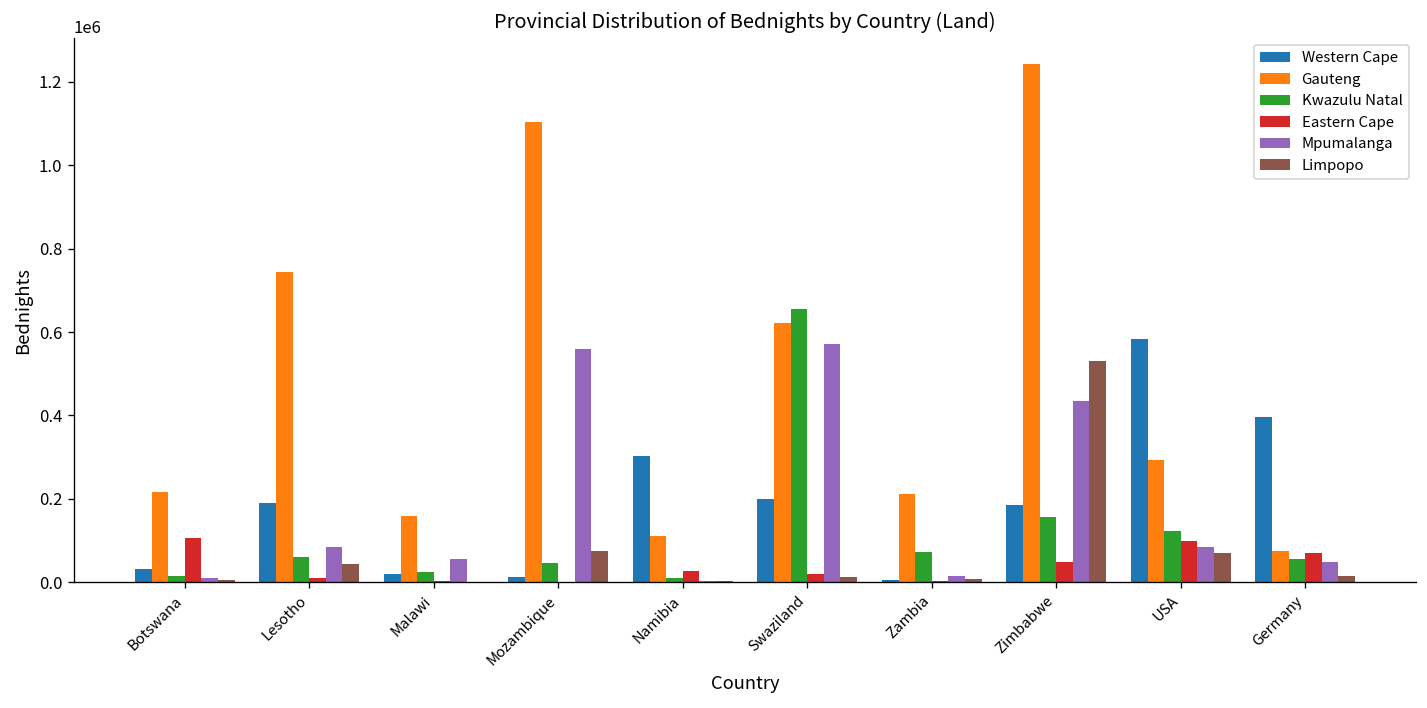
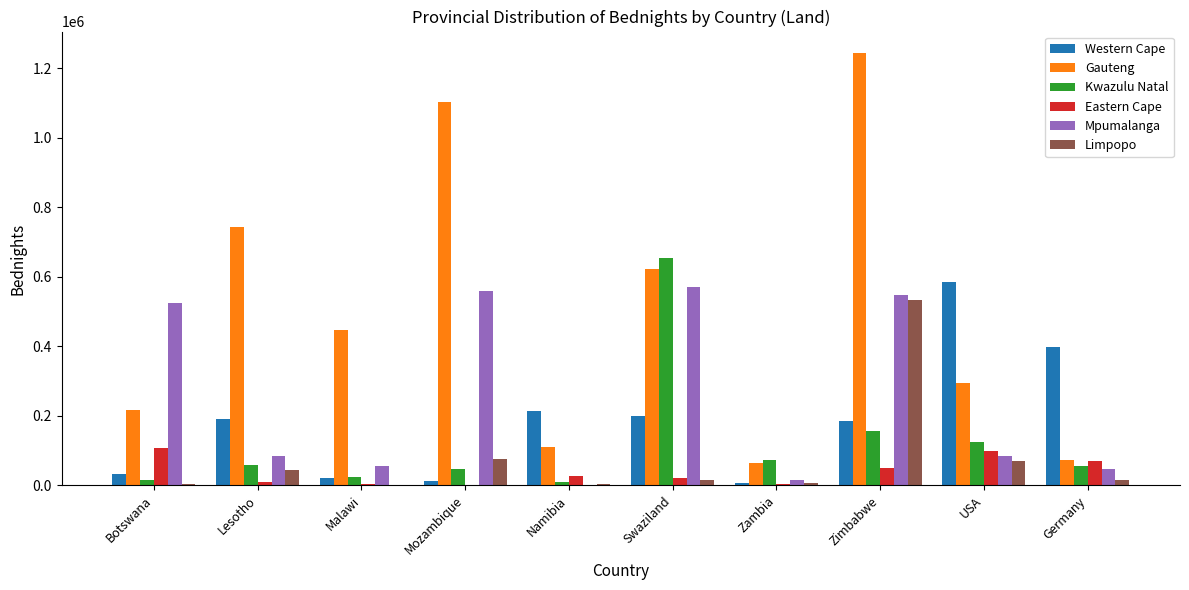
  {
    "Western Cape": {
      "Botswana": 30000,
      "Lesotho": 190000,
      "Malawi": 20000,
      "Mozambique": 10000,
-     "Namibia": 300000,
+     "Namibia": 220000,
      "Swaziland": 200000,
      "Zimbabwe": 190000,
      "USA": 580000,
      "Germany": 400000
    },
    "Gauteng": {
      "Botswana": 220000,
      "Lesotho": 740000,
-     "Malawi": 160000,
+     "Malawi": 450000,
      "Mozambique": 1100000,
      "Namibia": 110000,
      "Swaziland": 620000,
-     "Zambia": 210000,
+     "Zambia": 60000,
      "Zimbabwe": 1240000,
      "USA": 290000,
      "Germany": 70000
    },
    "Kwazulu Natal": {
      "Botswana": 10000,
      "Lesotho": 60000,
      "Malawi": 30000,
      "Mozambique": 50000,
      "Namibia": 10000,
      "Swaziland": 650000,
      "Zambia": 70000,
      "Zimbabwe": 160000,
      "USA": 120000,
      "Germany": 60000
    },
    "Eastern Cape": {
      "Botswana": 110000,
      "Lesotho": 10000,
      "Namibia": 30000,
      "Swaziland": 20000,
      "Zimbabwe": 50000,
      "USA": 100000,
      "Germany": 70000
    },
    "Mpumalanga": {
-     "Botswana": 10000,
+     "Botswana": 520000,
      "Lesotho": 90000,
      "Malawi": 60000,
      "Mozambique": 560000,
      "Swaziland": 570000,
      "Zambia": 20000,
-     "Zimbabwe": 440000,
+     "Zimbabwe": 550000,
      "USA": 80000,
      "Germany": 50000
    },
    "Limpopo": {
      "Lesotho": 40000,
      "Mozambique": 80000,
      "Swaziland": 10000,
      "Zambia": 10000,
      "Zimbabwe": 530000,
      "USA": 70000,
      "Germany": 10000
    }
  }
